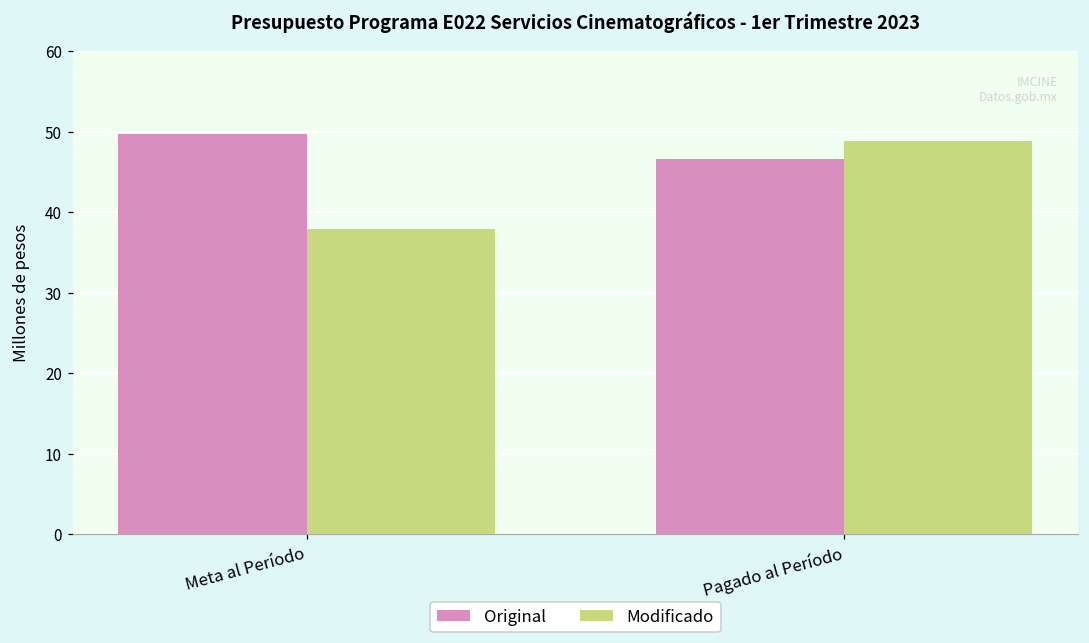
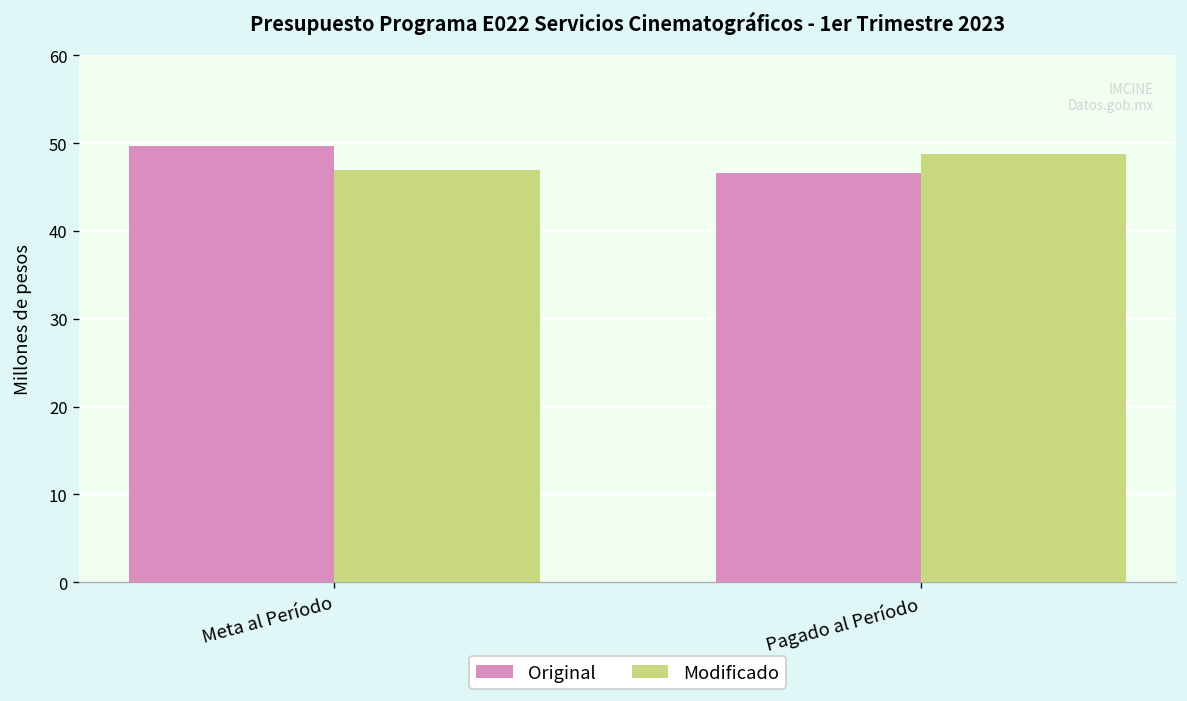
  {
    "Original": {
      "Meta al Período": 50,
      "Pagado al Período": 47
    },
    "Modificado": {
-     "Meta al Período": 38,
+     "Meta al Período": 47,
      "Pagado al Período": 49
    }
  }
